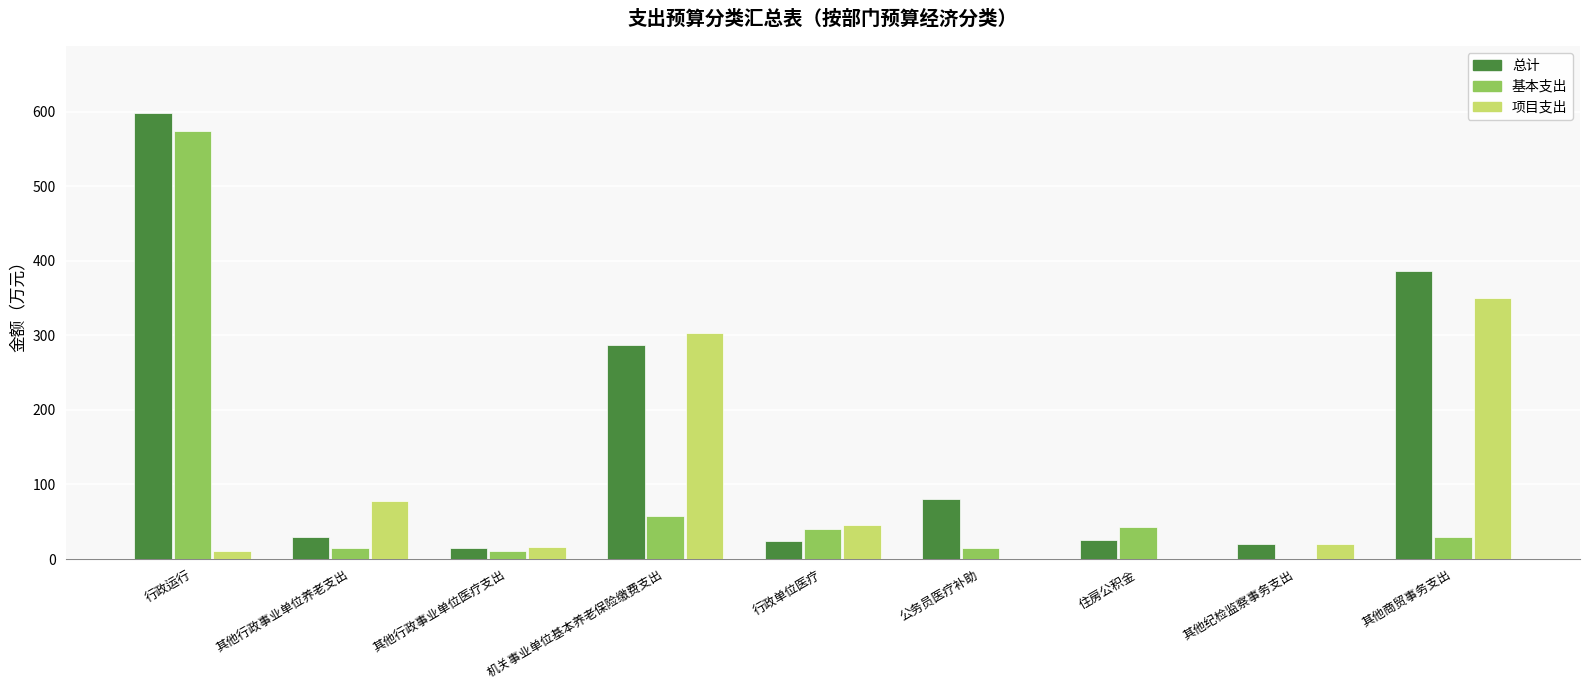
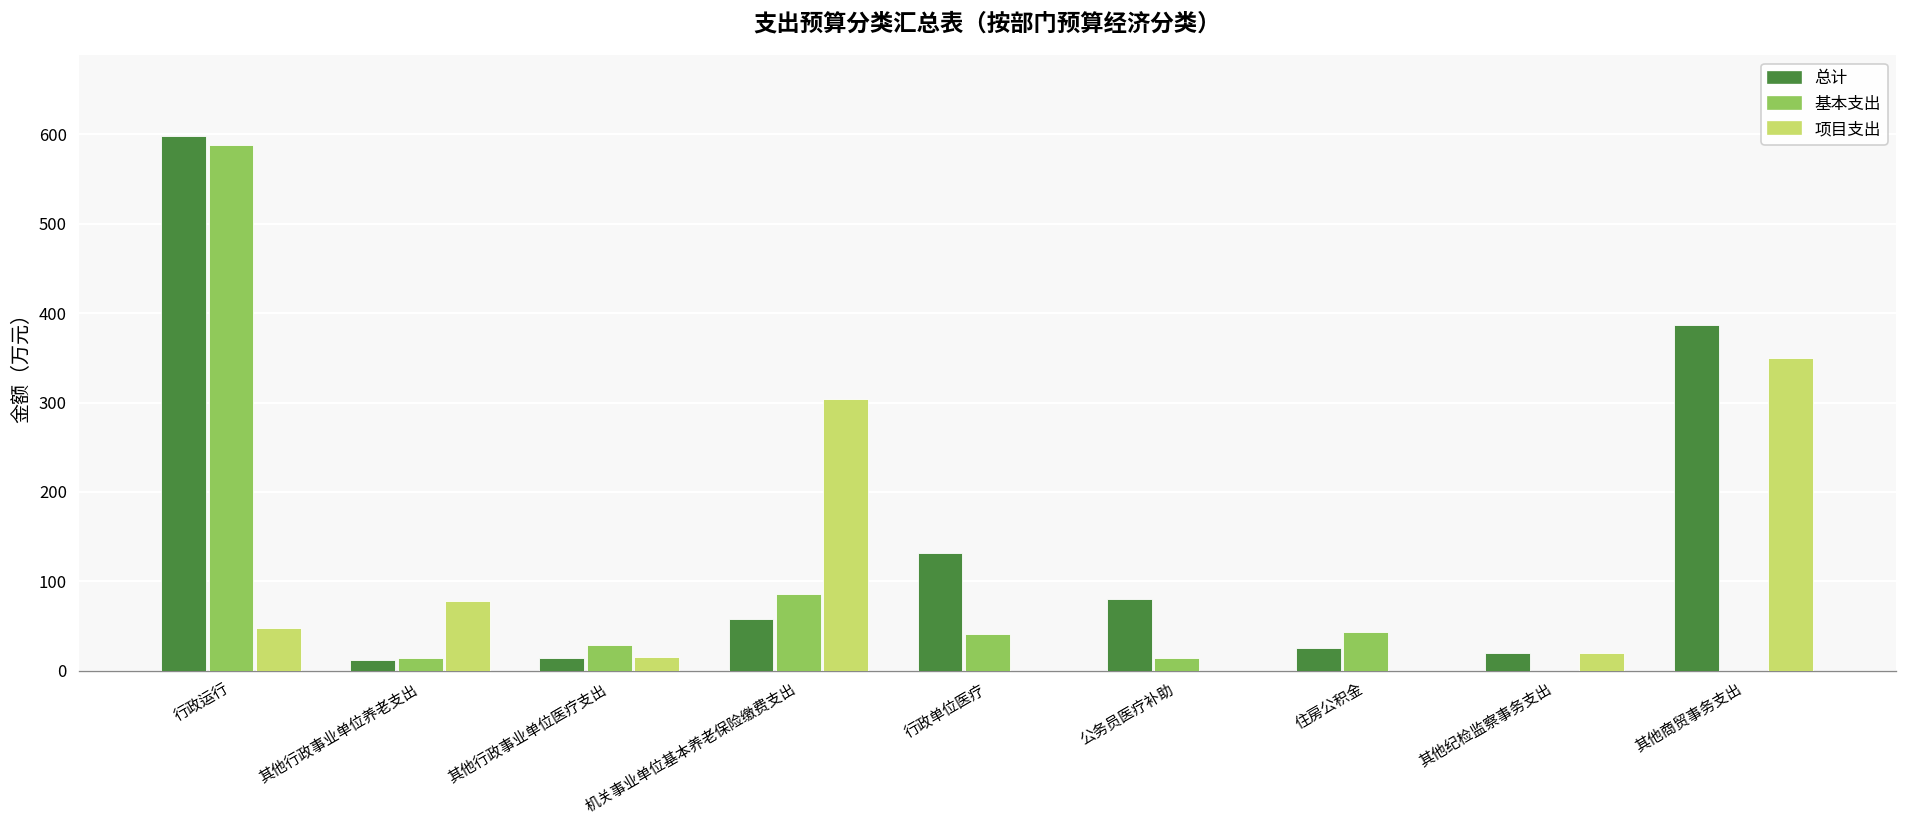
  {
    "总计": {
      "行政运行": 600,
-     "其他行政事业单位养老支出": 30,
+     "其他行政事业单位养老支出": 10,
      "其他行政事业单位医疗支出": 10,
-     "机关事业单位基本养老保险缴费支出": 290,
-     "行政单位医疗": 20,
+     "机关事业单位基本养老保险缴费支出": 60,
+     "行政单位医疗": 130,
      "公务员医疗补助": 80,
      "住房公积金": 30,
      "其他纪检监察事务支出": 20,
      "其他商贸事务支出": 390
    },
    "基本支出": {
-     "行政运行": 570,
+     "行政运行": 590,
      "其他行政事业单位养老支出": 10,
-     "其他行政事业单位医疗支出": 10,
-     "机关事业单位基本养老保险缴费支出": 60,
+     "其他行政事业单位医疗支出": 30,
+     "机关事业单位基本养老保险缴费支出": 90,
      "行政单位医疗": 40,
      "公务员医疗补助": 10,
      "住房公积金": 40,
      "其他纪检监察事务支出": 0,
-     "其他商贸事务支出": 30
+     "其他商贸事务支出": 0
    },
    "项目支出": {
-     "行政运行": 10,
+     "行政运行": 50,
      "其他行政事业单位养老支出": 80,
      "其他行政事业单位医疗支出": 20,
      "机关事业单位基本养老保险缴费支出": 300,
-     "行政单位医疗": 50,
+     "行政单位医疗": 0,
      "公务员医疗补助": 0,
      "住房公积金": 0,
      "其他纪检监察事务支出": 20,
      "其他商贸事务支出": 350
    }
  }
